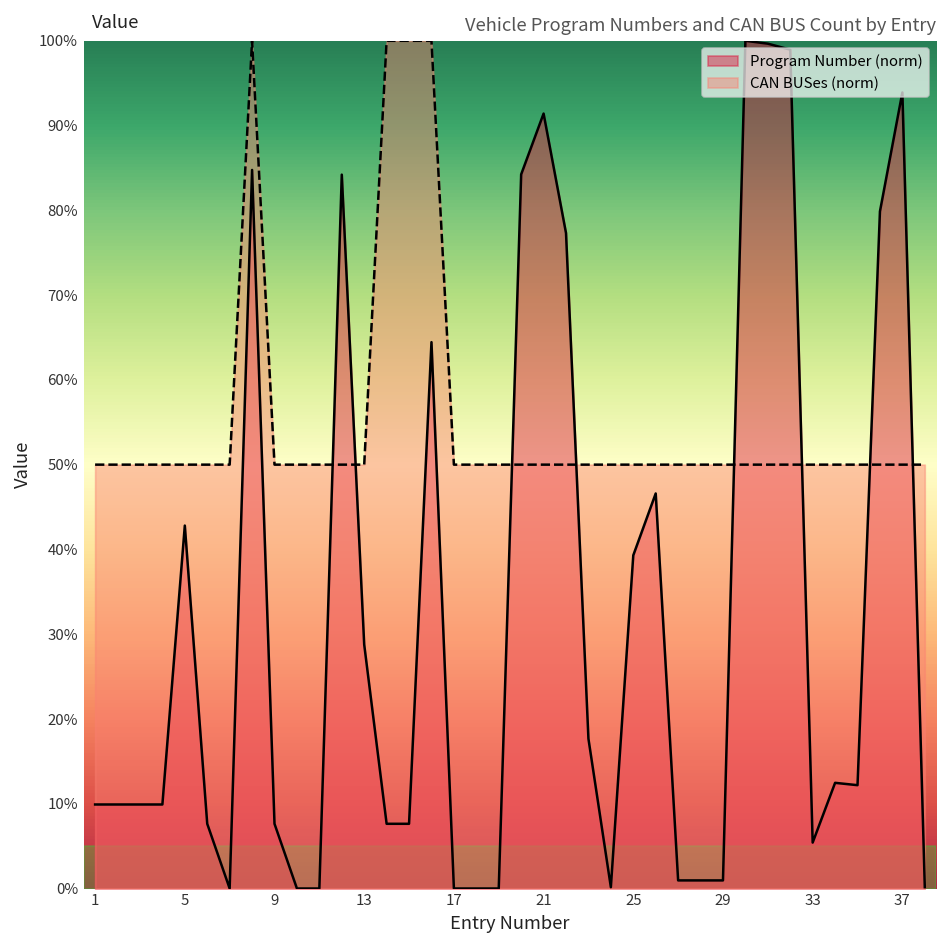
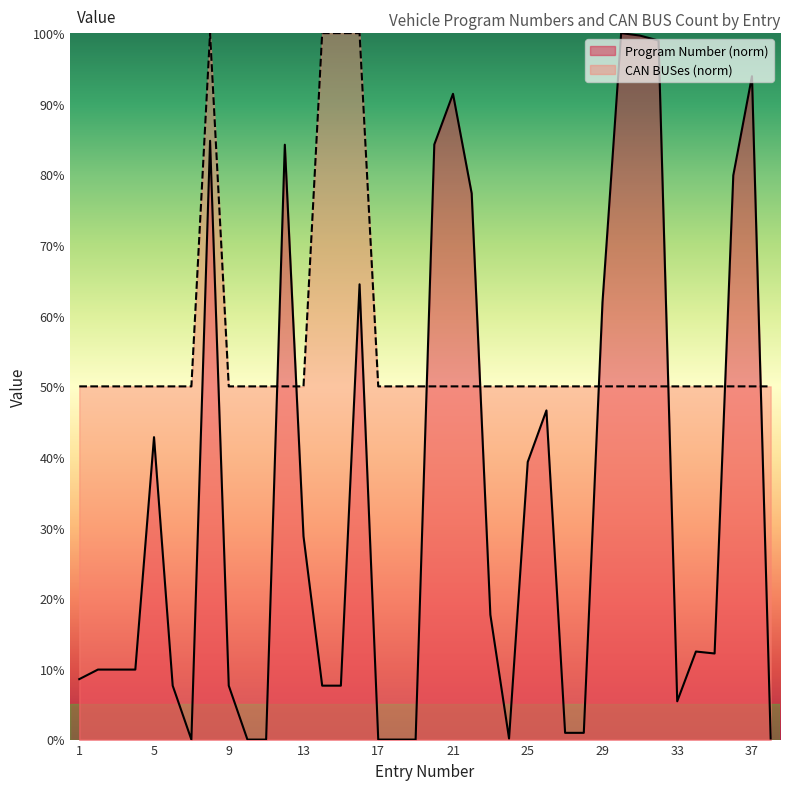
  {
    "Program Number (norm)": {
-     "1": "10%",
+     "1": "9%",
      "5": "43%",
      "9": "8%",
      "13": "29%",
      "17": "0%",
      "21": "91%",
      "25": "39%",
-     "29": "1%",
+     "29": "62%",
      "33": "5%"
    },
    "CAN BUSes (norm)": {
      "1": "50%",
      "5": "50%",
      "9": "50%",
      "13": "50%",
      "17": "50%",
      "21": "50%",
      "25": "50%",
      "29": "50%",
      "33": "50%",
      "37": "50%"
    }
  }
